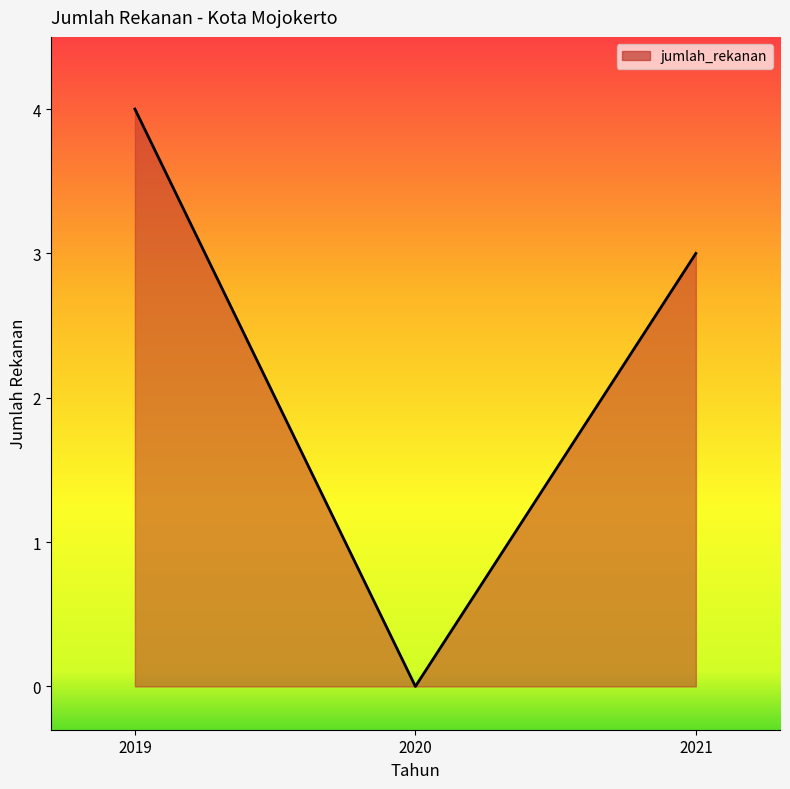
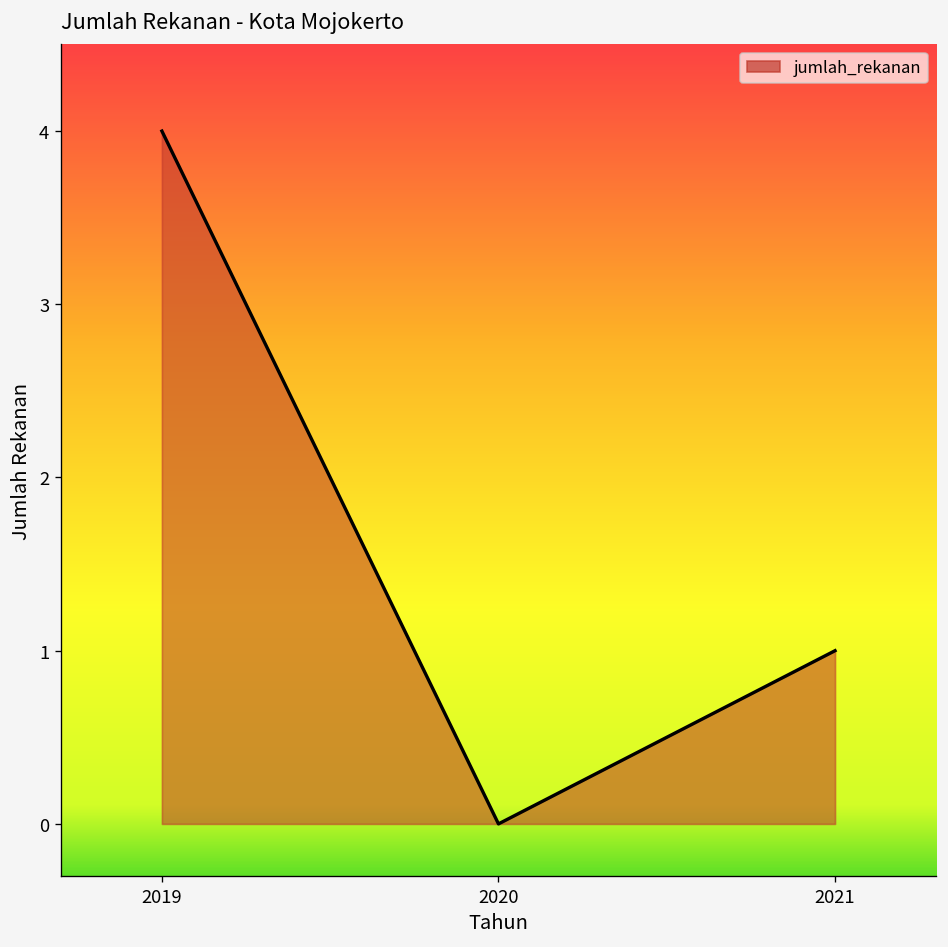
  {
    "2019": 4,
    "2020": 0,
-   "2021": 3
+   "2021": 1
  }
